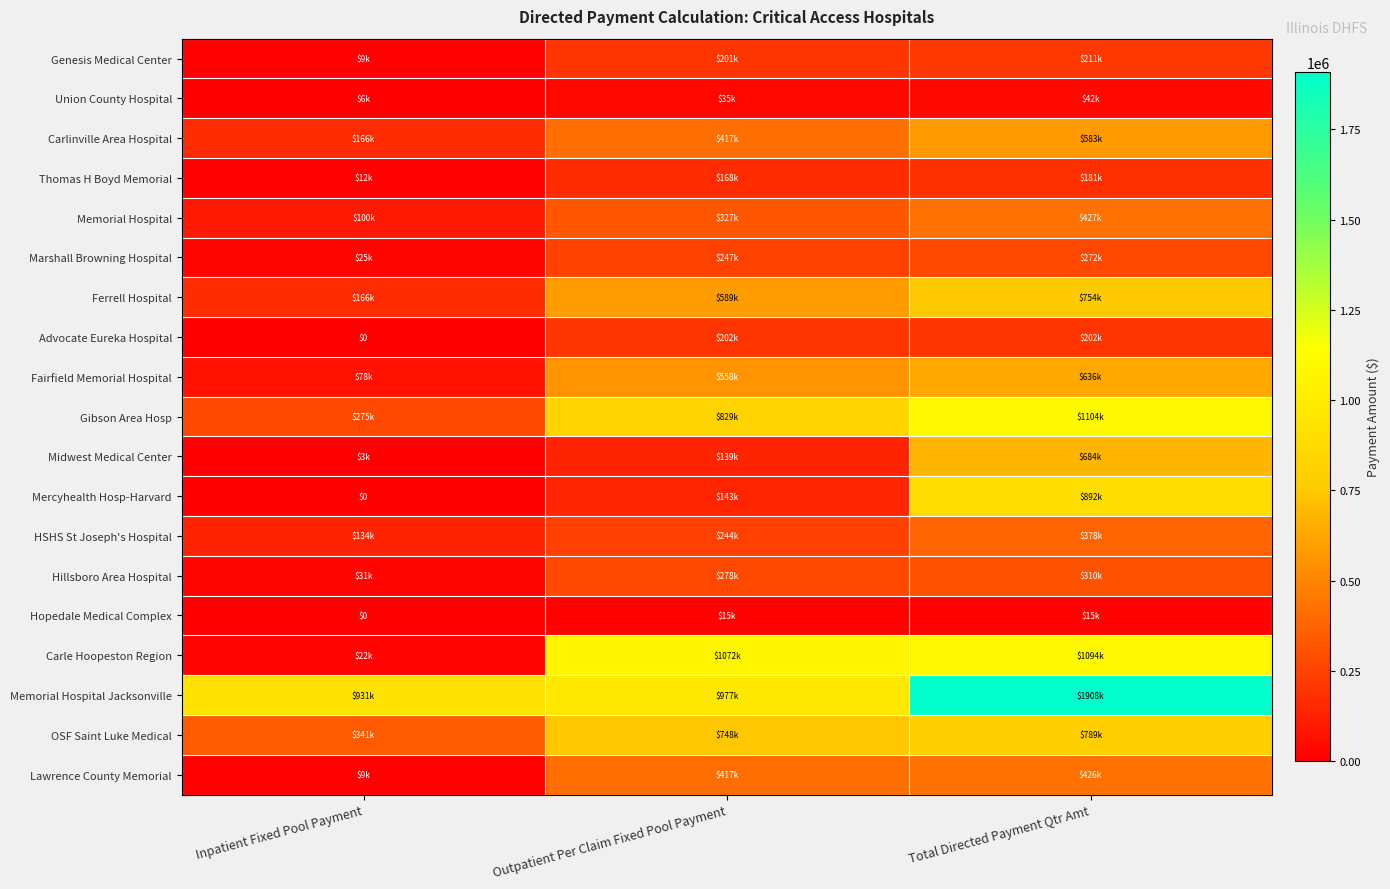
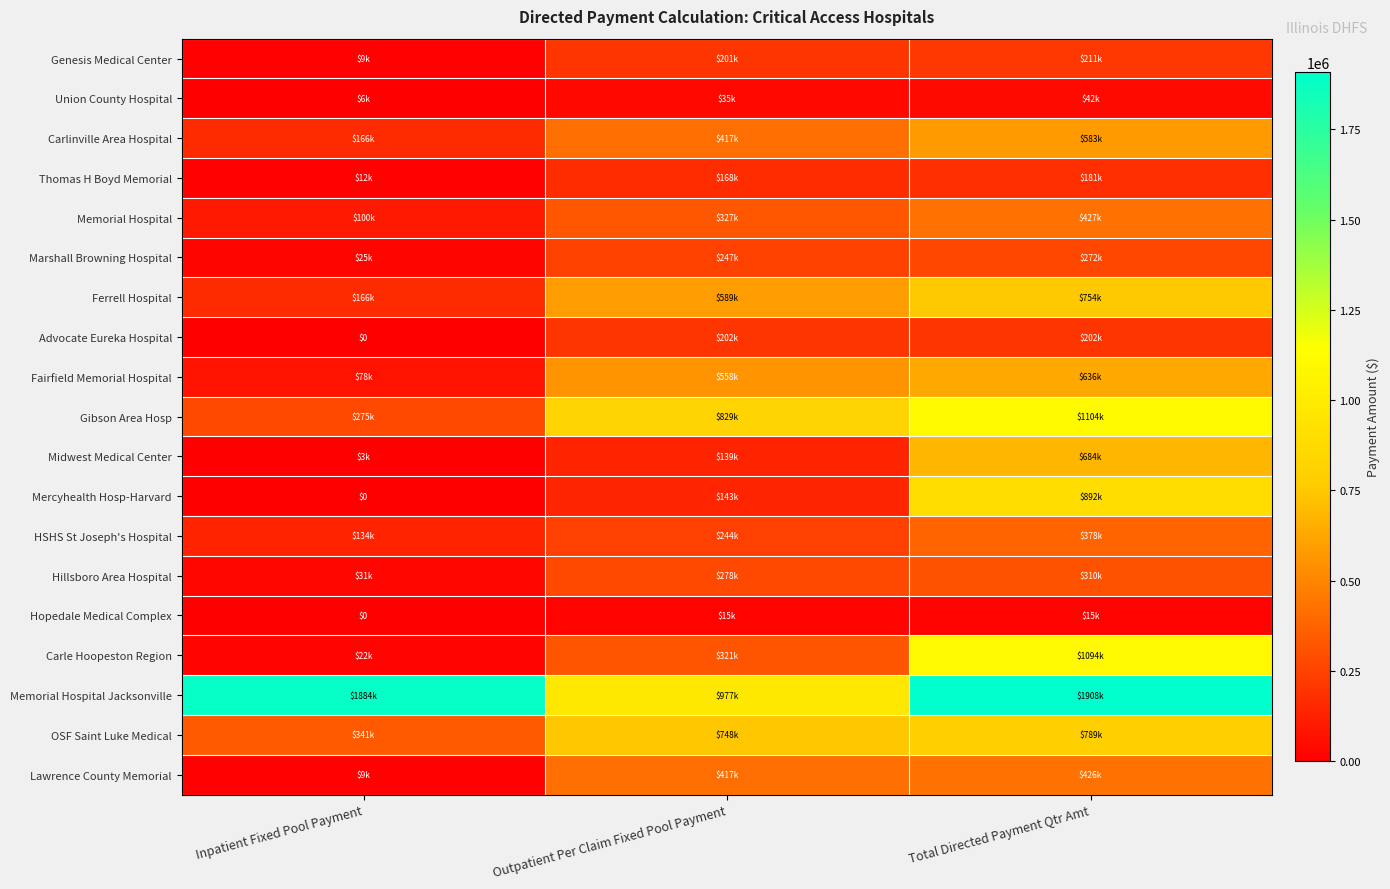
  {
    "Genesis Medical Center": {
      "Inpatient Fixed Pool Payment": "$9k",
      "Outpatient Per Claim Fixed Pool Payment": "$201k",
      "Total Directed Payment Qtr Amt": "$211k"
    },
    "Union County Hospital": {
      "Inpatient Fixed Pool Payment": "$6k",
      "Outpatient Per Claim Fixed Pool Payment": "$35k",
      "Total Directed Payment Qtr Amt": "$42k"
    },
    "Carlinville Area Hospital": {
      "Inpatient Fixed Pool Payment": "$166k",
      "Outpatient Per Claim Fixed Pool Payment": "$417k",
      "Total Directed Payment Qtr Amt": "$583k"
    },
    "Thomas H Boyd Memorial": {
      "Inpatient Fixed Pool Payment": "$12k",
      "Outpatient Per Claim Fixed Pool Payment": "$168k",
      "Total Directed Payment Qtr Amt": "$181k"
    },
    "Memorial Hospital": {
      "Inpatient Fixed Pool Payment": "$100k",
      "Outpatient Per Claim Fixed Pool Payment": "$327k",
      "Total Directed Payment Qtr Amt": "$427k"
    },
    "Marshall Browning Hospital": {
      "Inpatient Fixed Pool Payment": "$25k",
      "Outpatient Per Claim Fixed Pool Payment": "$247k",
      "Total Directed Payment Qtr Amt": "$272k"
    },
    "Ferrell Hospital": {
      "Inpatient Fixed Pool Payment": "$166k",
      "Outpatient Per Claim Fixed Pool Payment": "$589k",
      "Total Directed Payment Qtr Amt": "$754k"
    },
    "Advocate Eureka Hospital": {
      "Inpatient Fixed Pool Payment": "$0",
      "Outpatient Per Claim Fixed Pool Payment": "$202k",
      "Total Directed Payment Qtr Amt": "$202k"
    },
    "Fairfield Memorial Hospital": {
      "Inpatient Fixed Pool Payment": "$78k",
      "Outpatient Per Claim Fixed Pool Payment": "$558k",
      "Total Directed Payment Qtr Amt": "$636k"
    },
    "Gibson Area Hosp": {
      "Inpatient Fixed Pool Payment": "$275k",
      "Outpatient Per Claim Fixed Pool Payment": "$829k",
      "Total Directed Payment Qtr Amt": "$1104k"
    },
    "Midwest Medical Center": {
      "Inpatient Fixed Pool Payment": "$3k",
      "Outpatient Per Claim Fixed Pool Payment": "$139k",
      "Total Directed Payment Qtr Amt": "$684k"
    },
    "Mercyhealth Hosp-Harvard": {
      "Inpatient Fixed Pool Payment": "$0",
      "Outpatient Per Claim Fixed Pool Payment": "$143k",
      "Total Directed Payment Qtr Amt": "$892k"
    },
    "HSHS St Joseph's Hospital": {
      "Inpatient Fixed Pool Payment": "$134k",
      "Outpatient Per Claim Fixed Pool Payment": "$244k",
      "Total Directed Payment Qtr Amt": "$378k"
    },
    "Hillsboro Area Hospital": {
      "Inpatient Fixed Pool Payment": "$31k",
      "Outpatient Per Claim Fixed Pool Payment": "$278k",
      "Total Directed Payment Qtr Amt": "$310k"
    },
    "Hopedale Medical Complex": {
      "Inpatient Fixed Pool Payment": "$0",
      "Outpatient Per Claim Fixed Pool Payment": "$15k",
      "Total Directed Payment Qtr Amt": "$15k"
    },
    "Carle Hoopeston Region": {
      "Inpatient Fixed Pool Payment": "$22k",
-     "Outpatient Per Claim Fixed Pool Payment": "$1072k",
+     "Outpatient Per Claim Fixed Pool Payment": "$321k",
      "Total Directed Payment Qtr Amt": "$1094k"
    },
    "Memorial Hospital Jacksonville": {
-     "Inpatient Fixed Pool Payment": "$931k",
+     "Inpatient Fixed Pool Payment": "$1884k",
      "Outpatient Per Claim Fixed Pool Payment": "$977k",
      "Total Directed Payment Qtr Amt": "$1908k"
    },
    "OSF Saint Luke Medical": {
      "Inpatient Fixed Pool Payment": "$341k",
      "Outpatient Per Claim Fixed Pool Payment": "$748k",
      "Total Directed Payment Qtr Amt": "$789k"
    },
    "Lawrence County Memorial": {
      "Inpatient Fixed Pool Payment": "$9k",
      "Outpatient Per Claim Fixed Pool Payment": "$417k",
      "Total Directed Payment Qtr Amt": "$426k"
    }
  }
